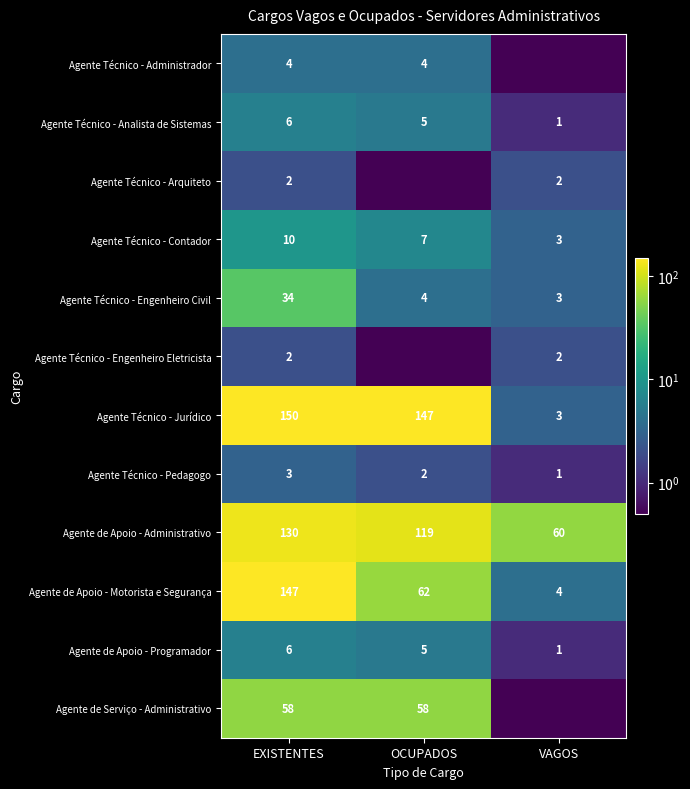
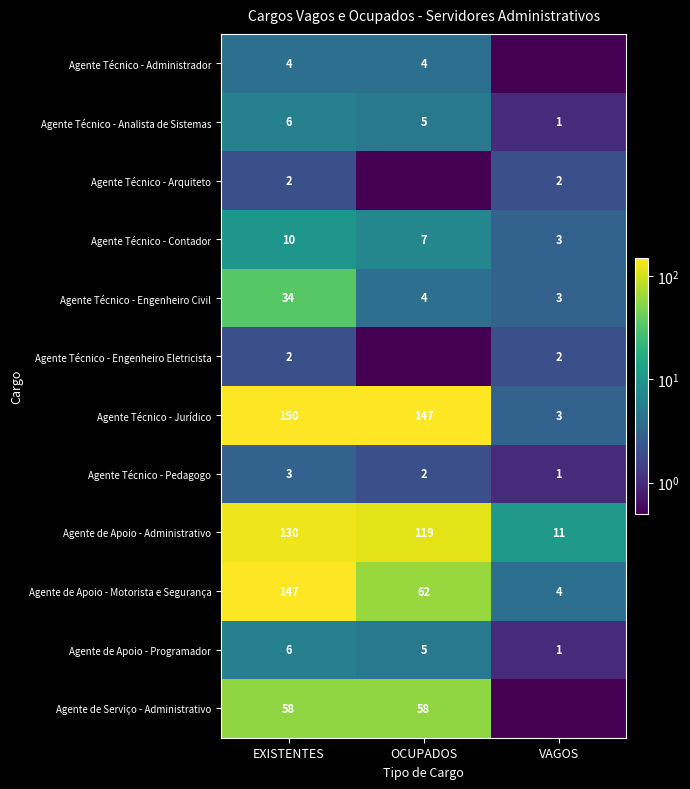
  {
    "Agente Técnico - Administrador": {
      "EXISTENTES": 4,
      "OCUPADOS": 4
    },
    "Agente Técnico - Analista de Sistemas": {
      "EXISTENTES": 6,
      "OCUPADOS": 5,
      "VAGOS": 1
    },
    "Agente Técnico - Arquiteto": {
      "EXISTENTES": 2,
      "VAGOS": 2
    },
    "Agente Técnico - Contador": {
      "EXISTENTES": 10,
      "OCUPADOS": 7,
      "VAGOS": 3
    },
    "Agente Técnico - Engenheiro Civil": {
      "EXISTENTES": 34,
      "OCUPADOS": 4,
      "VAGOS": 3
    },
    "Agente Técnico - Engenheiro Eletricista": {
      "EXISTENTES": 2,
      "VAGOS": 2
    },
    "Agente Técnico - Jurídico": {
      "EXISTENTES": 150,
      "OCUPADOS": 147,
      "VAGOS": 3
    },
    "Agente Técnico - Pedagogo": {
      "EXISTENTES": 3,
      "OCUPADOS": 2,
      "VAGOS": 1
    },
    "Agente de Apoio - Administrativo": {
      "EXISTENTES": 130,
      "OCUPADOS": 119,
-     "VAGOS": 60
+     "VAGOS": 11
    },
    "Agente de Apoio - Motorista e Segurança": {
      "EXISTENTES": 147,
      "OCUPADOS": 62,
      "VAGOS": 4
    },
    "Agente de Apoio - Programador": {
      "EXISTENTES": 6,
      "OCUPADOS": 5,
      "VAGOS": 1
    },
    "Agente de Serviço - Administrativo": {
      "EXISTENTES": 58,
      "OCUPADOS": 58
    }
  }
